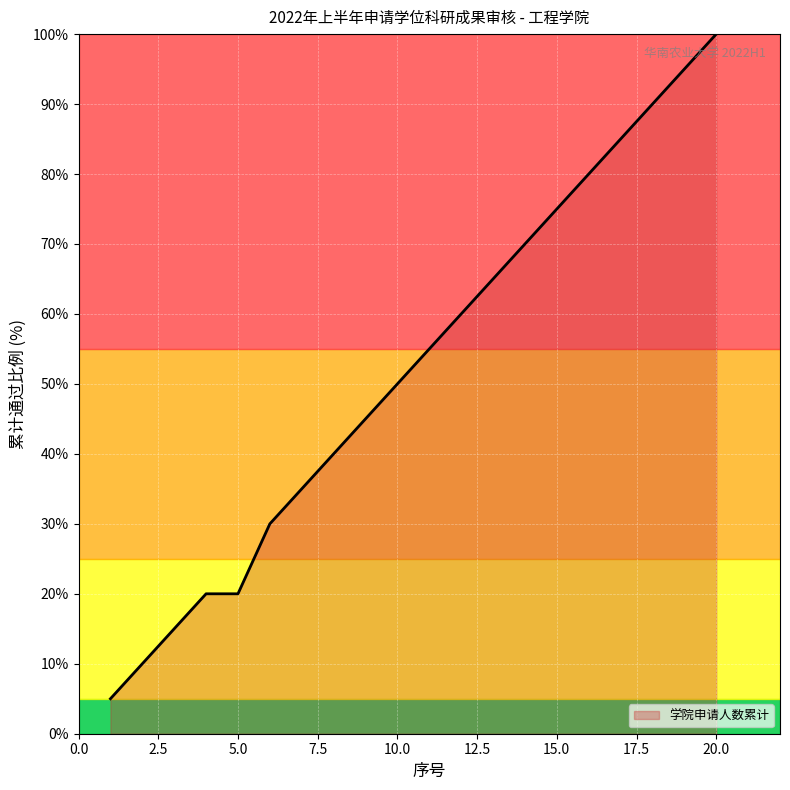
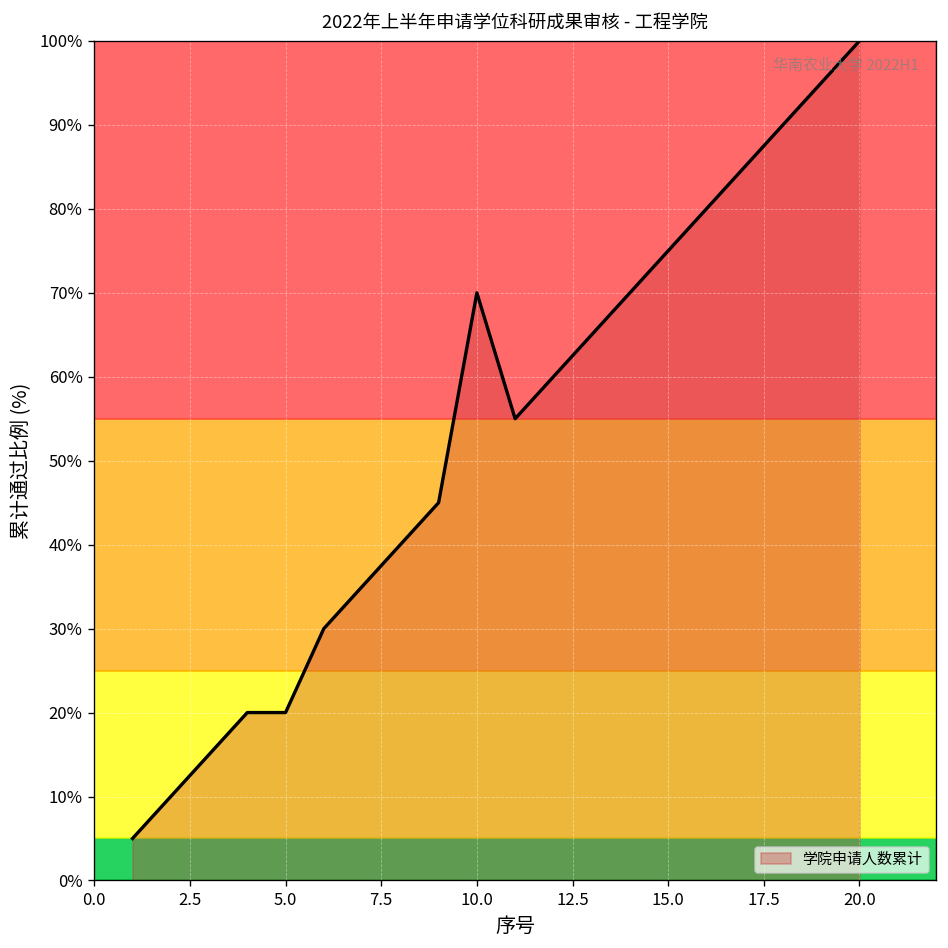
  {
    "5.0": "20%",
-   "10.0": "50%",
+   "10.0": "70%",
    "15.0": "75%",
    "20.0": "100%"
  }
